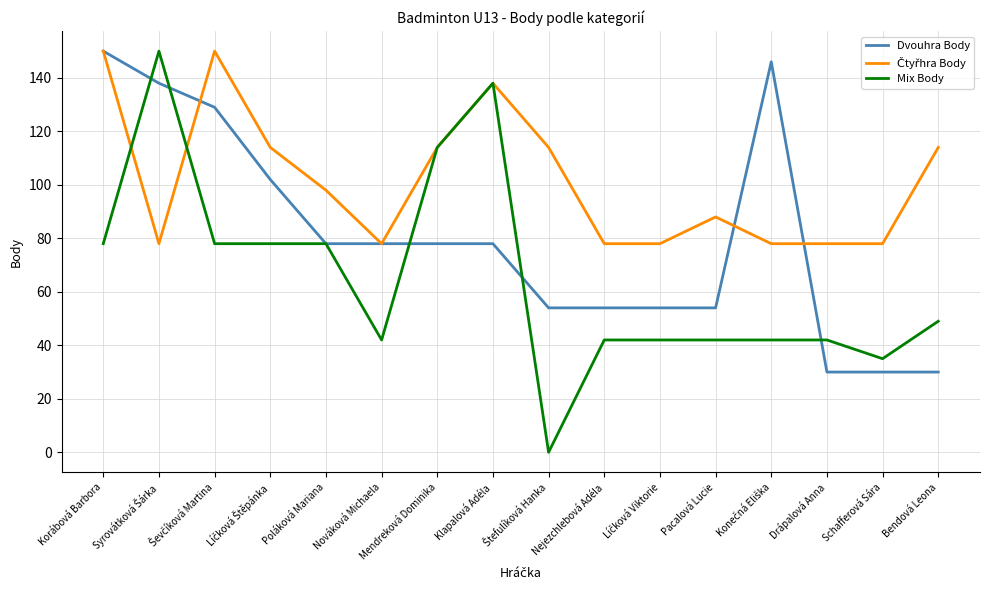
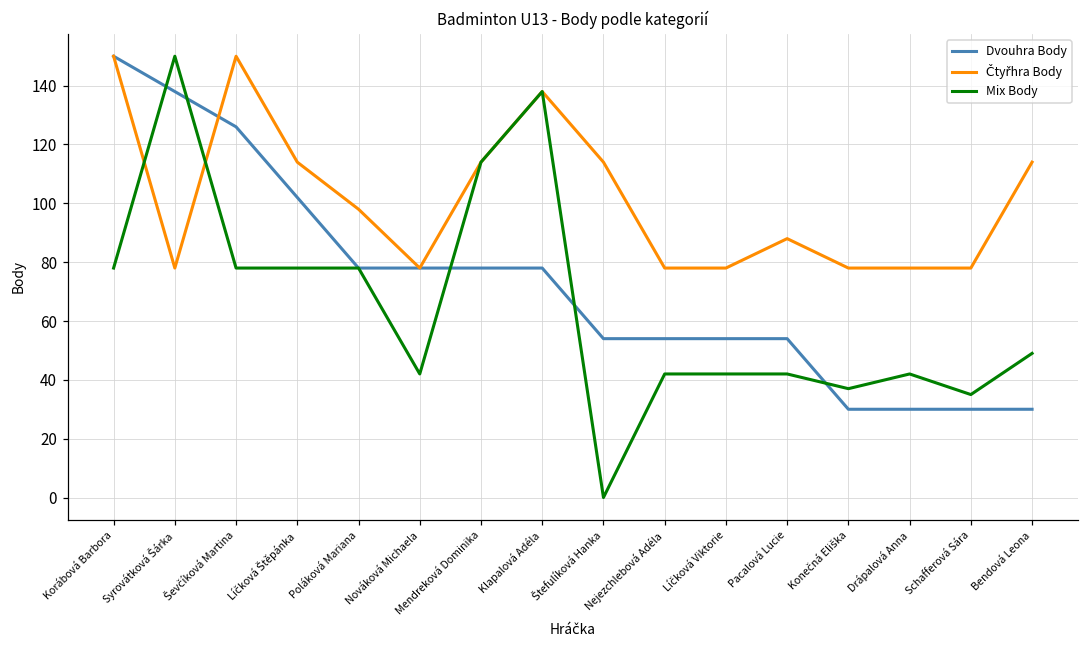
  {
    "Dvouhra Body": {
      "Syrovátková Šárka": 138,
-     "Ševčíková Martina": 129,
+     "Ševčíková Martina": 126,
      "Líčková Štěpánka": 102,
      "Mendreková Dominika": 78,
      "Klapalová Adéla": 78,
      "Štefulíková Hanka": 54,
      "Nejezchlebová Adéla": 54,
      "Líčková Viktorie": 54,
      "Pacalová Lucie": 54,
-     "Konečná Eliška": 146,
+     "Konečná Eliška": 30,
      "Drápalová Anna": 30,
      "Schafferová Sára": 30,
      "Bendová Leona": 30
    },
    "Čtyřhra Body": {
      "Syrovátková Šárka": 78,
      "Ševčíková Martina": 150,
      "Líčková Štěpánka": 114,
      "Poláková Mariana": 98,
      "Štefulíková Hanka": 114,
      "Nejezchlebová Adéla": 78,
      "Líčková Viktorie": 78,
      "Pacalová Lucie": 88,
      "Konečná Eliška": 78,
      "Drápalová Anna": 78,
      "Schafferová Sára": 78,
      "Bendová Leona": 114
    },
    "Mix Body": {
      "Korábová Barbora": 78,
      "Syrovátková Šárka": 150,
      "Ševčíková Martina": 78,
      "Líčková Štěpánka": 78,
      "Nováková Michaela": 42,
      "Štefulíková Hanka": 0,
      "Nejezchlebová Adéla": 42,
      "Líčková Viktorie": 42,
      "Pacalová Lucie": 42,
-     "Konečná Eliška": 42,
+     "Konečná Eliška": 37,
      "Drápalová Anna": 42,
      "Schafferová Sára": 35,
      "Bendová Leona": 49
    }
  }
